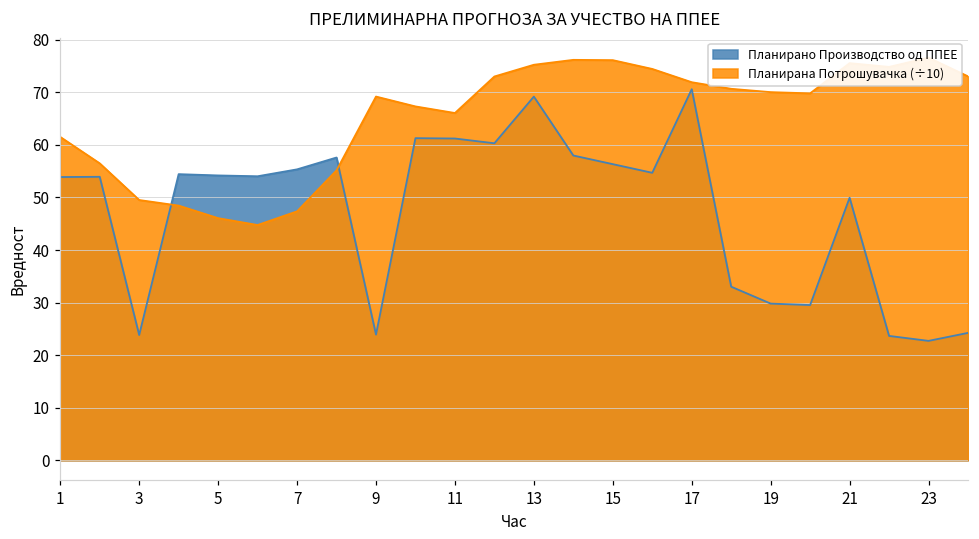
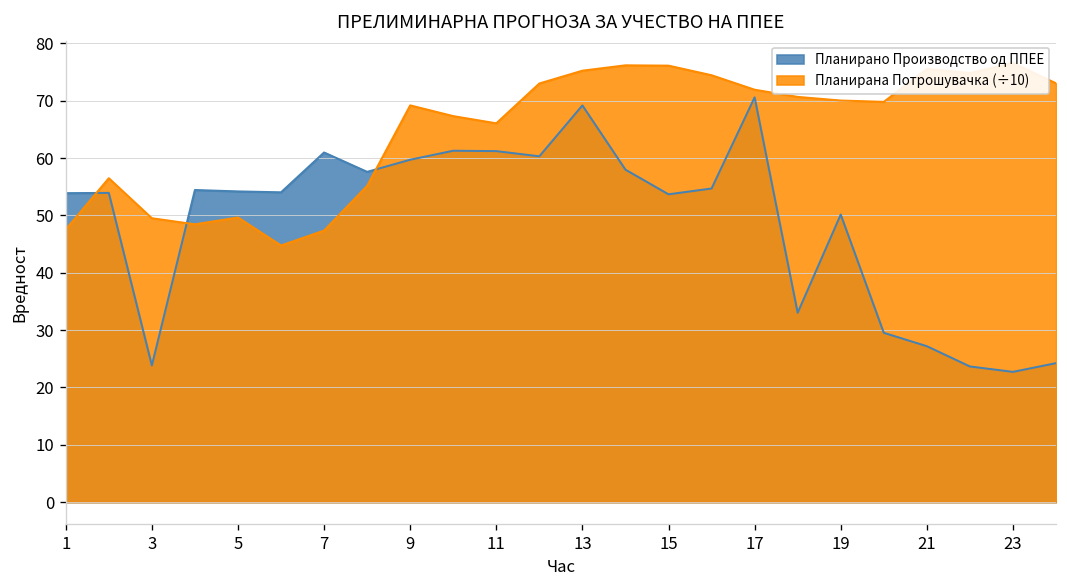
  {
    "Планирано Производство од ППЕЕ": {
      "1": 54,
      "3": 24,
      "5": 54,
-     "7": 55,
-     "9": 24,
+     "7": 61,
+     "9": 60,
      "11": 61,
      "13": 69,
-     "15": 56,
+     "15": 54,
      "17": 71,
-     "19": 30,
-     "21": 50,
+     "19": 50,
+     "21": 27,
      "23": 23
    },
    "Планирана Потрошувачка (÷10)": {
-     "1": 62,
+     "1": 48,
      "3": 50,
-     "5": 46,
+     "5": 50,
      "7": 47,
      "9": 69,
      "11": 66,
      "13": 75,
      "15": 76,
      "17": 72,
      "19": 70
    }
  }
